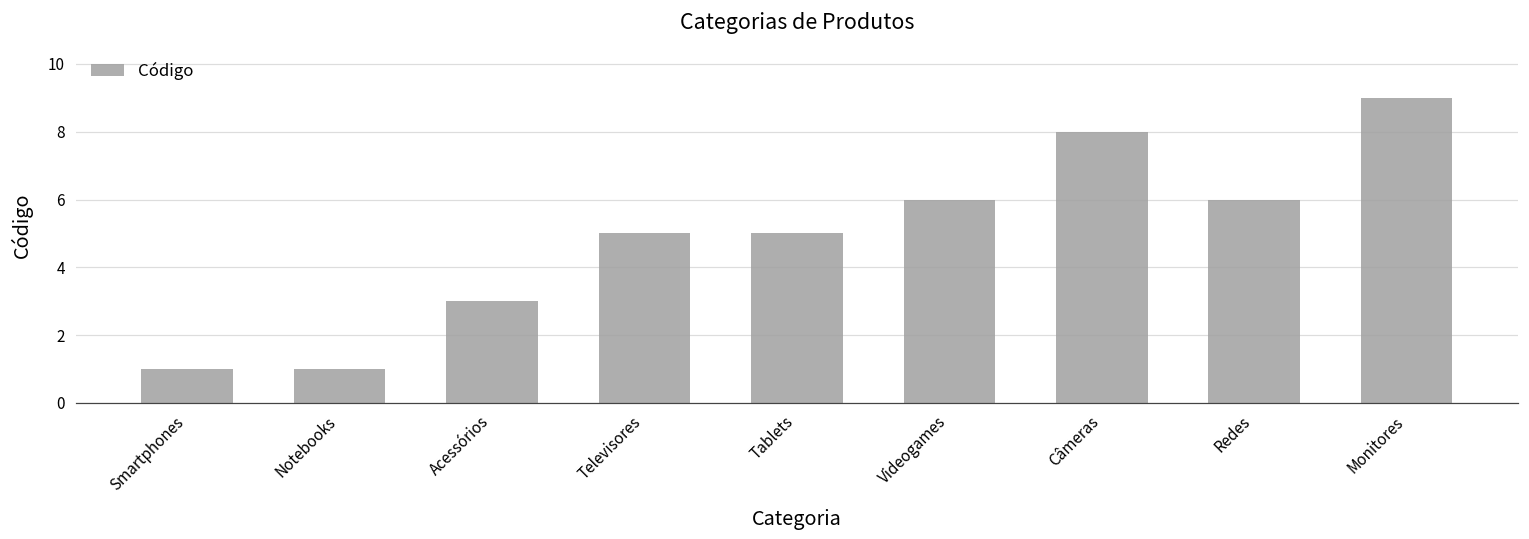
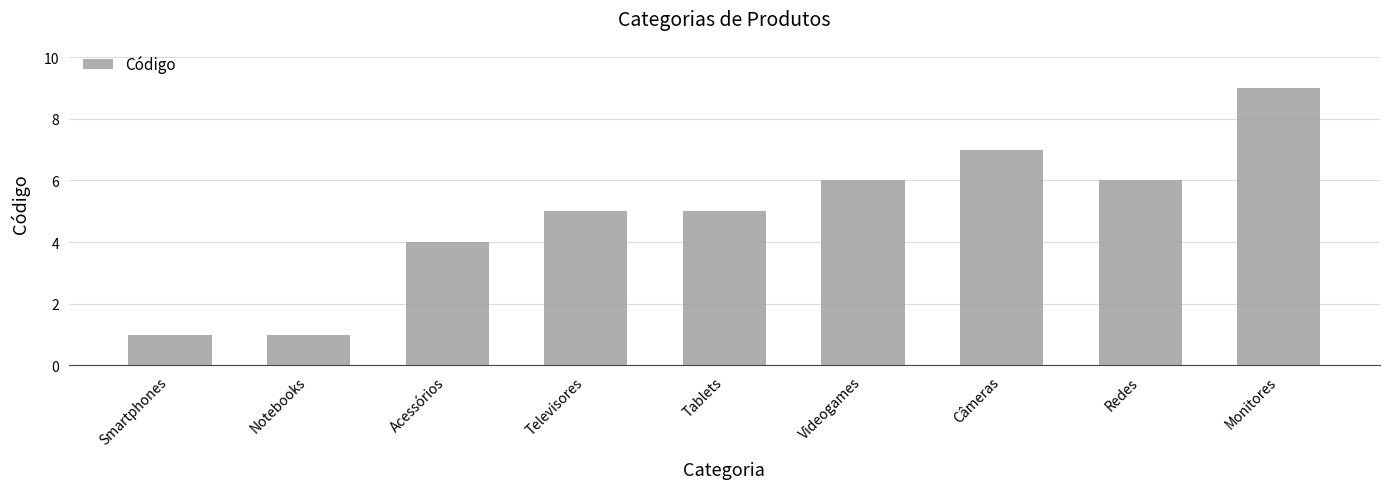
  {
    "Smartphones": 1,
    "Notebooks": 1,
-   "Acessórios": 3,
+   "Acessórios": 4,
    "Televisores": 5,
    "Tablets": 5,
    "Videogames": 6,
-   "Câmeras": 8,
+   "Câmeras": 7,
    "Redes": 6,
    "Monitores": 9
  }
